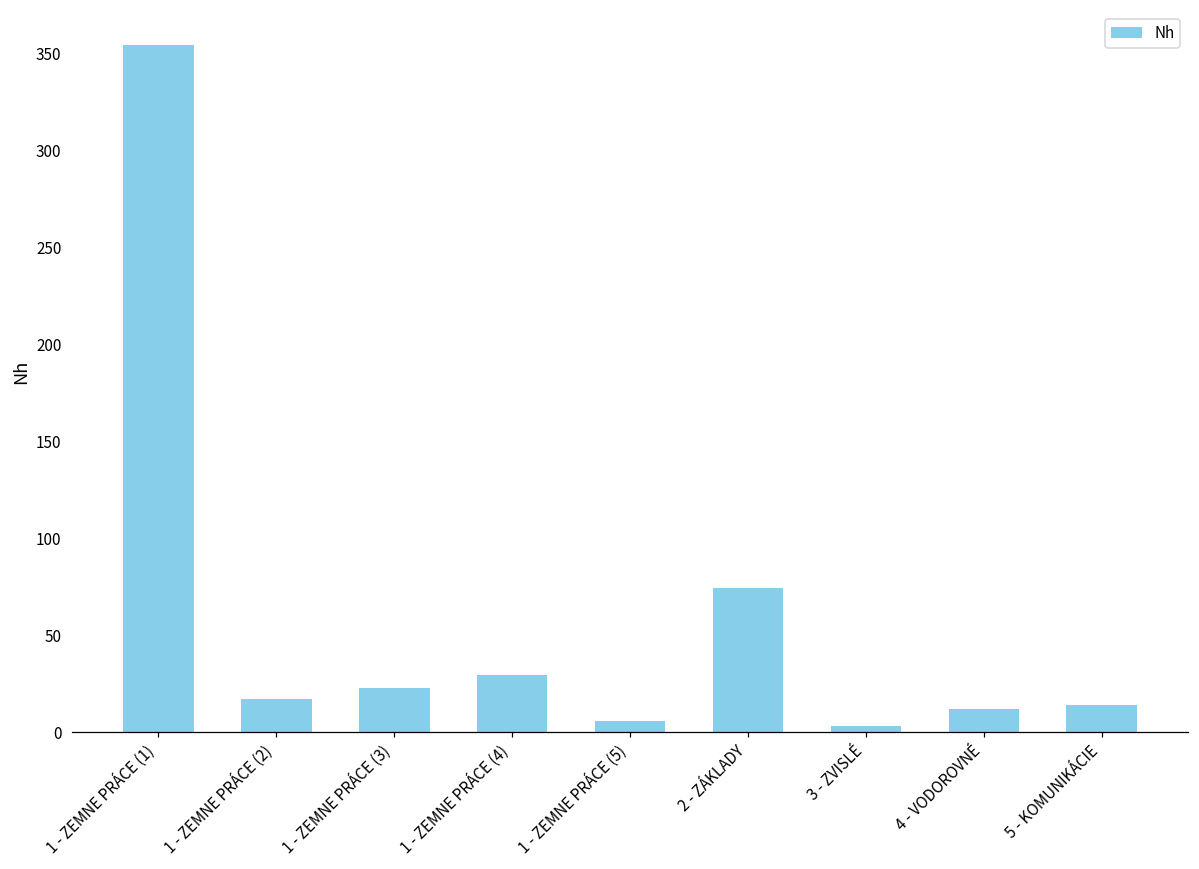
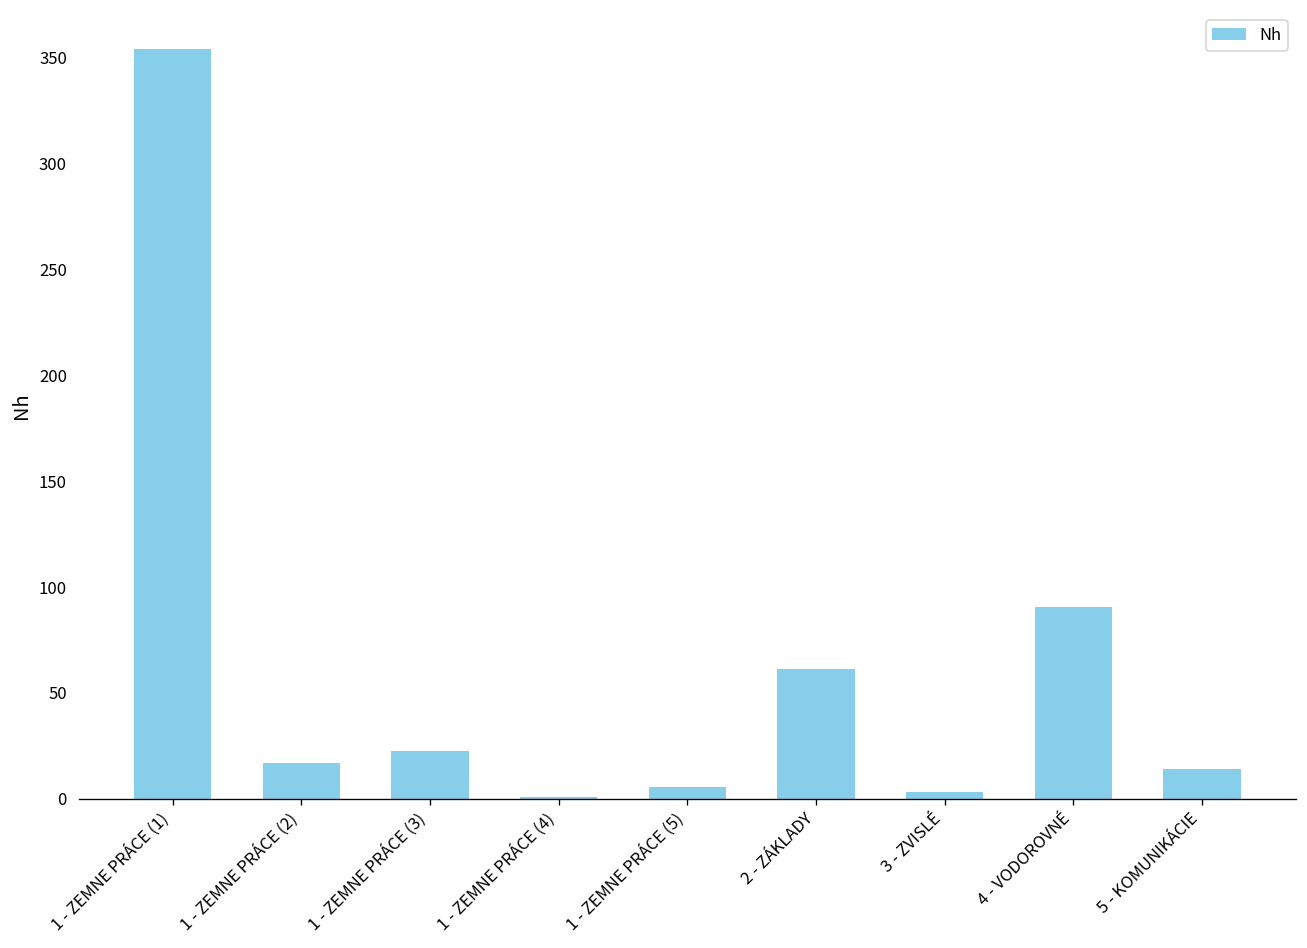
  {
    "1 - ZEMNE PRÁCE (1)": 354,
    "1 - ZEMNE PRÁCE (2)": 17,
    "1 - ZEMNE PRÁCE (3)": 23,
-   "1 - ZEMNE PRÁCE (4)": 30,
+   "1 - ZEMNE PRÁCE (4)": 1,
    "1 - ZEMNE PRÁCE (5)": 6,
-   "2 - ZÁKLADY": 74,
+   "2 - ZÁKLADY": 61,
    "3 - ZVISLÉ": 3,
-   "4 - VODOROVNÉ": 12,
+   "4 - VODOROVNÉ": 91,
    "5 - KOMUNIKÁCIE": 14
  }
